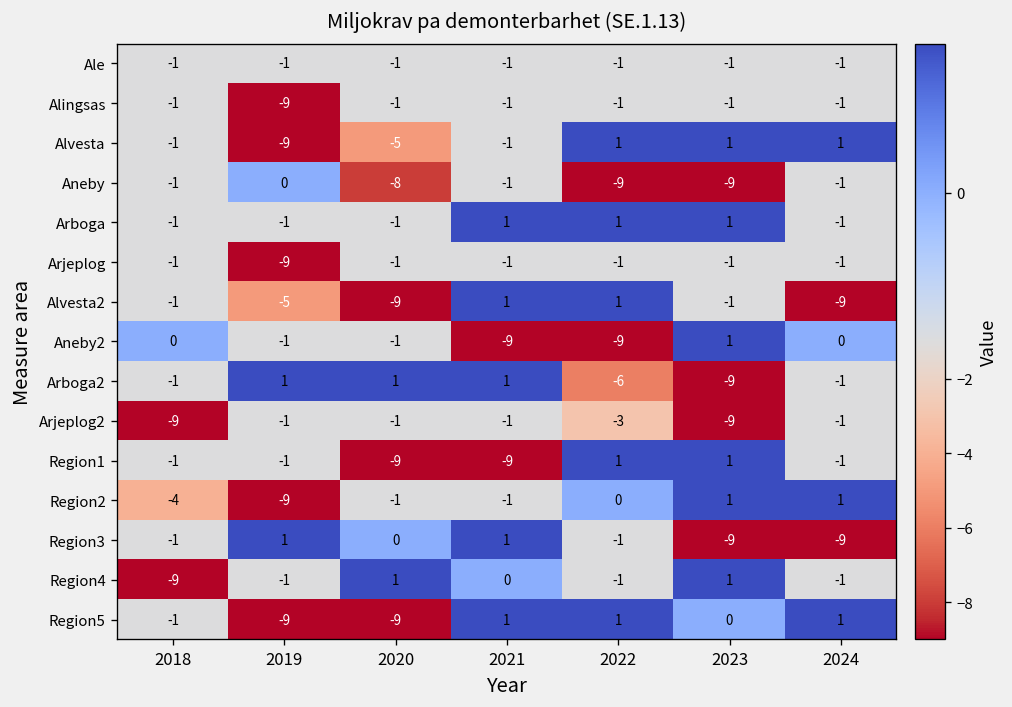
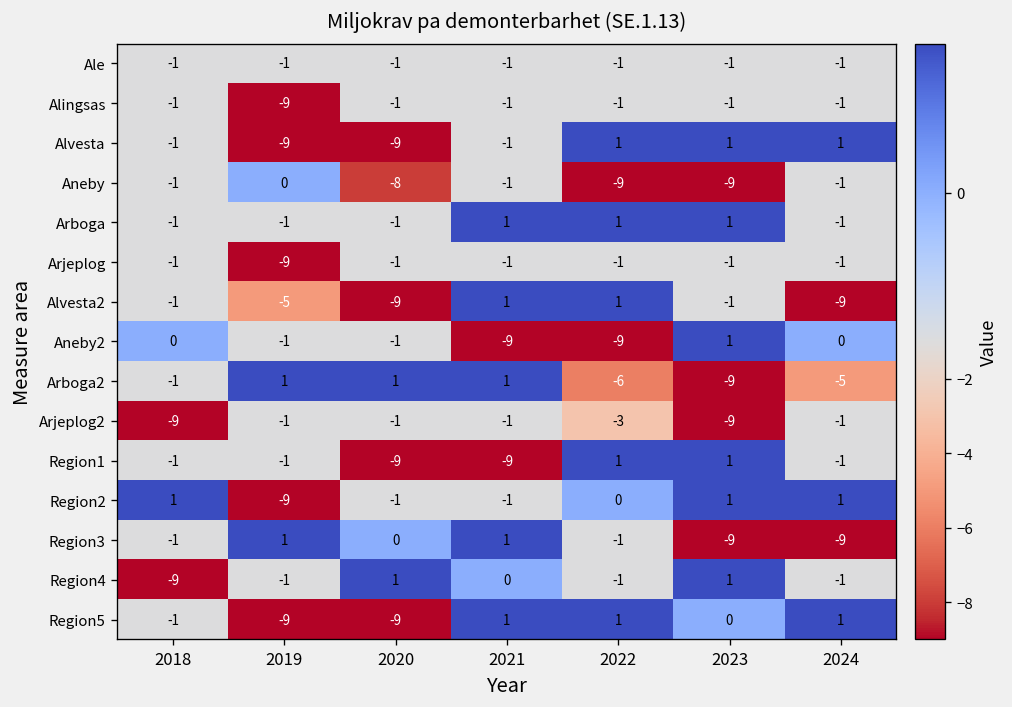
  {
    "Ale": {
      "2018": -1,
      "2019": -1,
      "2020": -1,
      "2021": -1,
      "2022": -1,
      "2023": -1,
      "2024": -1
    },
    "Alingsas": {
      "2018": -1,
      "2019": -9,
      "2020": -1,
      "2021": -1,
      "2022": -1,
      "2023": -1,
      "2024": -1
    },
    "Alvesta": {
      "2018": -1,
      "2019": -9,
-     "2020": -5,
+     "2020": -9,
      "2021": -1,
      "2022": 1,
      "2023": 1,
      "2024": 1
    },
    "Aneby": {
      "2018": -1,
      "2019": 0,
      "2020": -8,
      "2021": -1,
      "2022": -9,
      "2023": -9,
      "2024": -1
    },
    "Arboga": {
      "2018": -1,
      "2019": -1,
      "2020": -1,
      "2021": 1,
      "2022": 1,
      "2023": 1,
      "2024": -1
    },
    "Arjeplog": {
      "2018": -1,
      "2019": -9,
      "2020": -1,
      "2021": -1,
      "2022": -1,
      "2023": -1,
      "2024": -1
    },
    "Alvesta2": {
      "2018": -1,
      "2019": -5,
      "2020": -9,
      "2021": 1,
      "2022": 1,
      "2023": -1,
      "2024": -9
    },
    "Aneby2": {
      "2018": 0,
      "2019": -1,
      "2020": -1,
      "2021": -9,
      "2022": -9,
      "2023": 1,
      "2024": 0
    },
    "Arboga2": {
      "2018": -1,
      "2019": 1,
      "2020": 1,
      "2021": 1,
      "2022": -6,
      "2023": -9,
-     "2024": -1
+     "2024": -5
    },
    "Arjeplog2": {
      "2018": -9,
      "2019": -1,
      "2020": -1,
      "2021": -1,
      "2022": -3,
      "2023": -9,
      "2024": -1
    },
    "Region1": {
      "2018": -1,
      "2019": -1,
      "2020": -9,
      "2021": -9,
      "2022": 1,
      "2023": 1,
      "2024": -1
    },
    "Region2": {
-     "2018": -4,
+     "2018": 1,
      "2019": -9,
      "2020": -1,
      "2021": -1,
      "2022": 0,
      "2023": 1,
      "2024": 1
    },
    "Region3": {
      "2018": -1,
      "2019": 1,
      "2020": 0,
      "2021": 1,
      "2022": -1,
      "2023": -9,
      "2024": -9
    },
    "Region4": {
      "2018": -9,
      "2019": -1,
      "2020": 1,
      "2021": 0,
      "2022": -1,
      "2023": 1,
      "2024": -1
    },
    "Region5": {
      "2018": -1,
      "2019": -9,
      "2020": -9,
      "2021": 1,
      "2022": 1,
      "2023": 0,
      "2024": 1
    }
  }
